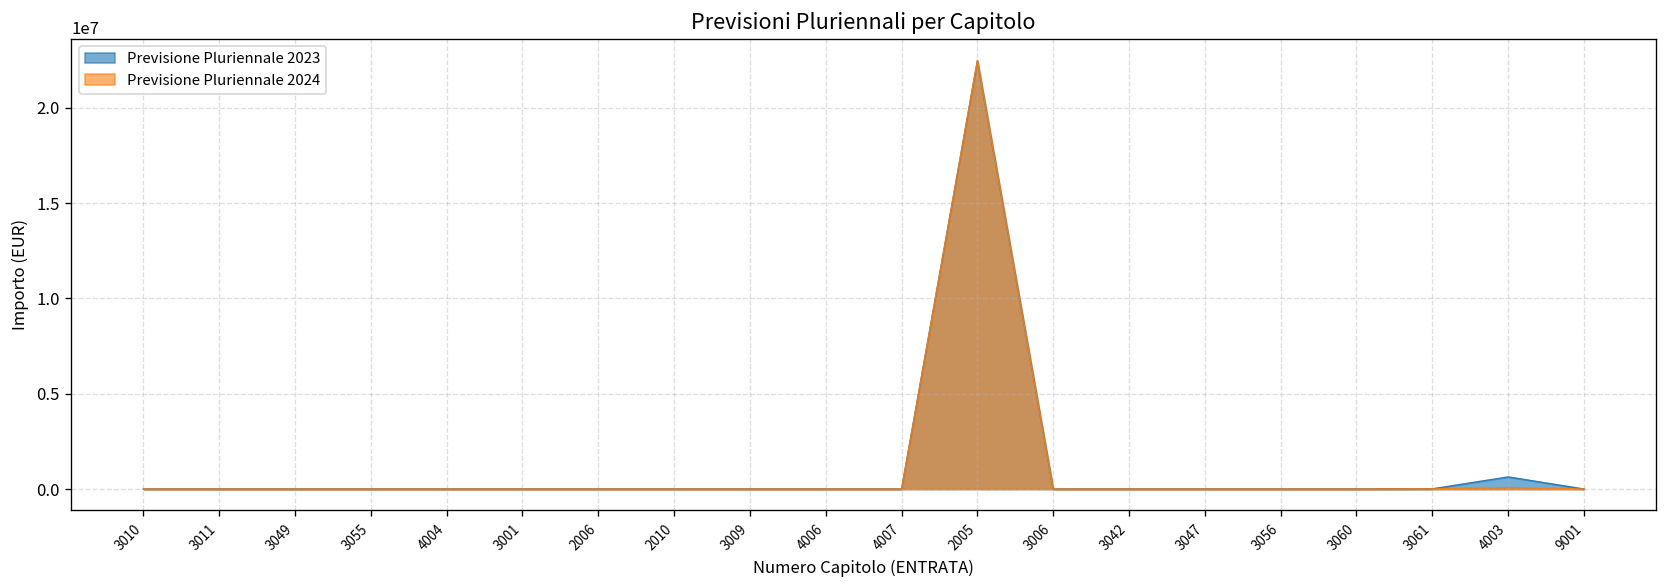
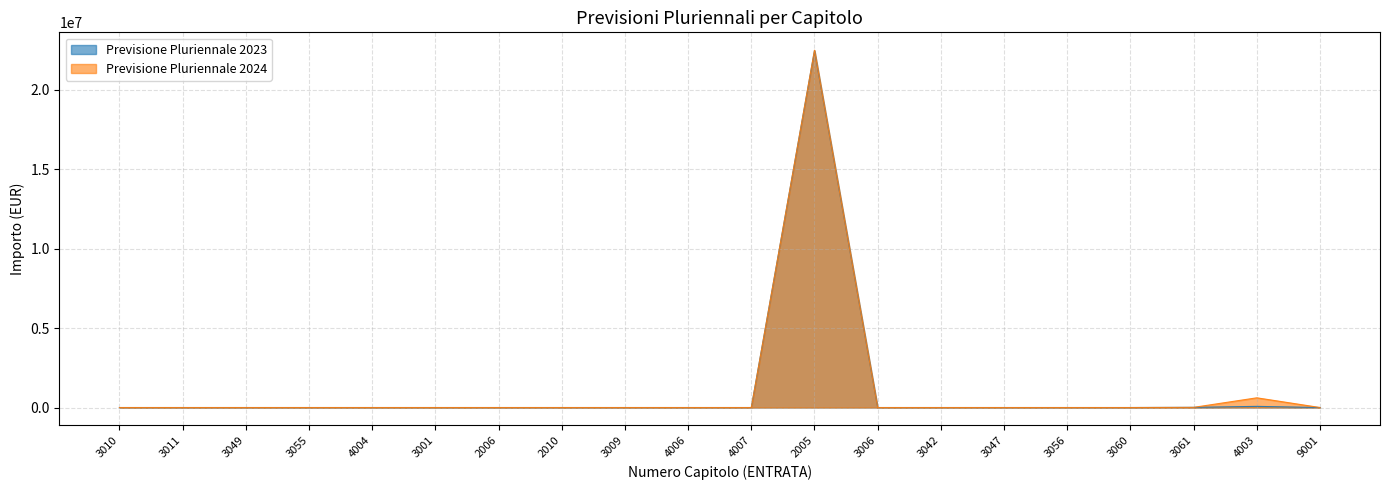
  {
    "Previsione Pluriennale 2023": {
-     "4003": 600000
+     "4003": 100000
    },
    "Previsione Pluriennale 2024": {
-     "4003": 100000
+     "4003": 600000
    }
  }
